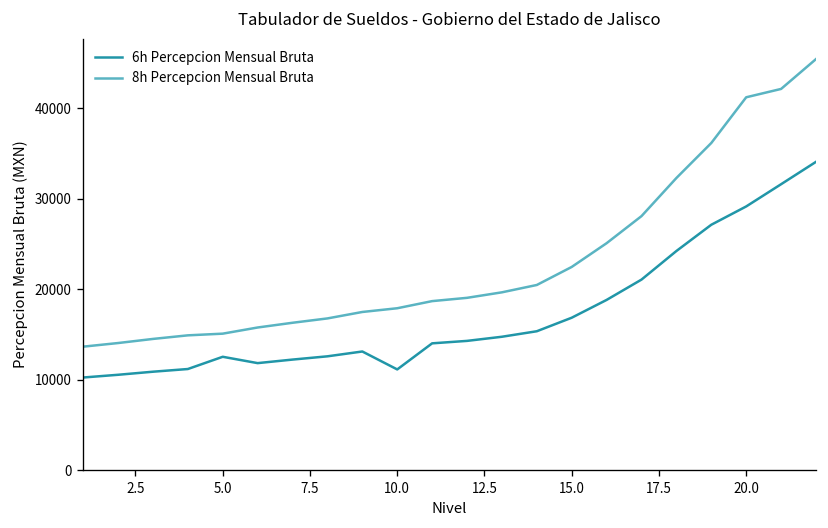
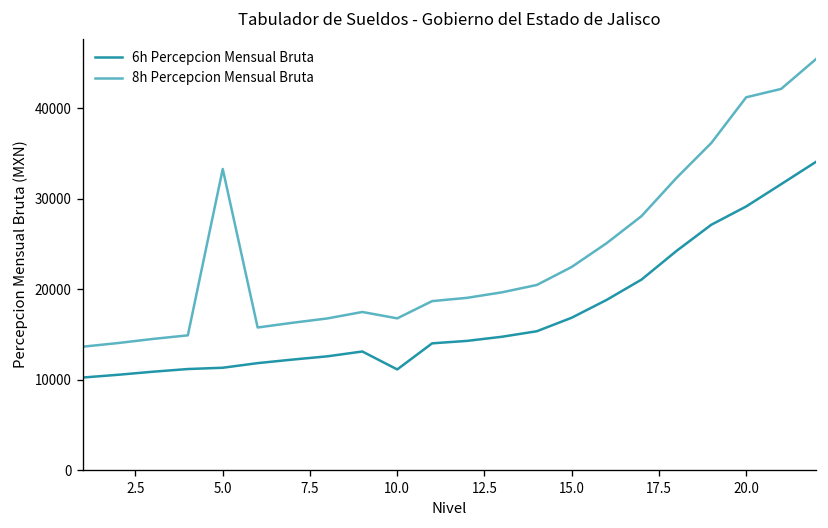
  {
    "6h Percepcion Mensual Bruta": {
-     "5.0": 13000,
+     "5.0": 11000,
      "10.0": 11000,
      "15.0": 17000,
      "20.0": 29000
    },
    "8h Percepcion Mensual Bruta": {
-     "5.0": 15000,
-     "10.0": 18000,
+     "5.0": 33000,
+     "10.0": 17000,
      "15.0": 22000,
      "20.0": 41000
    }
  }
